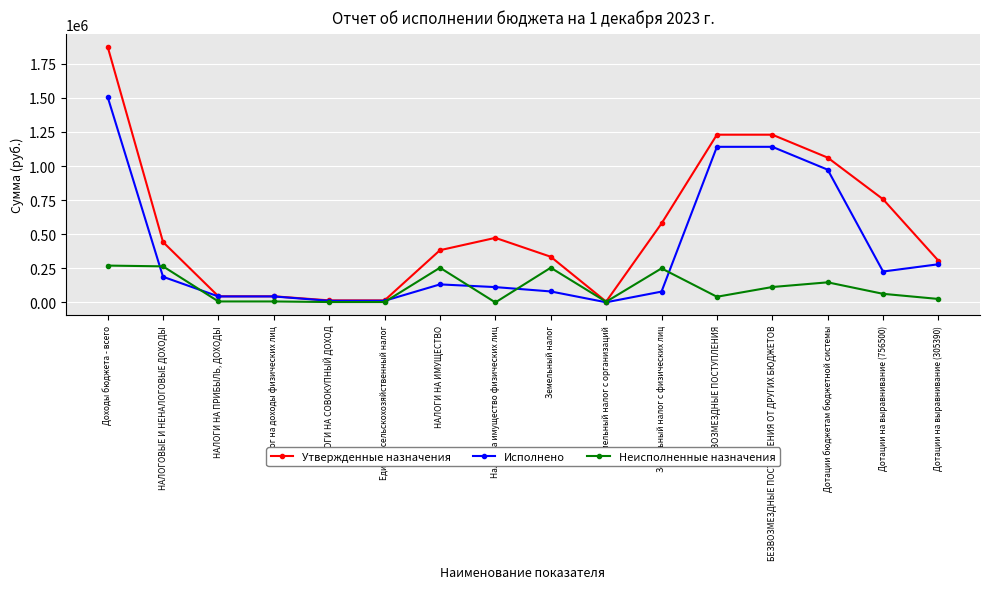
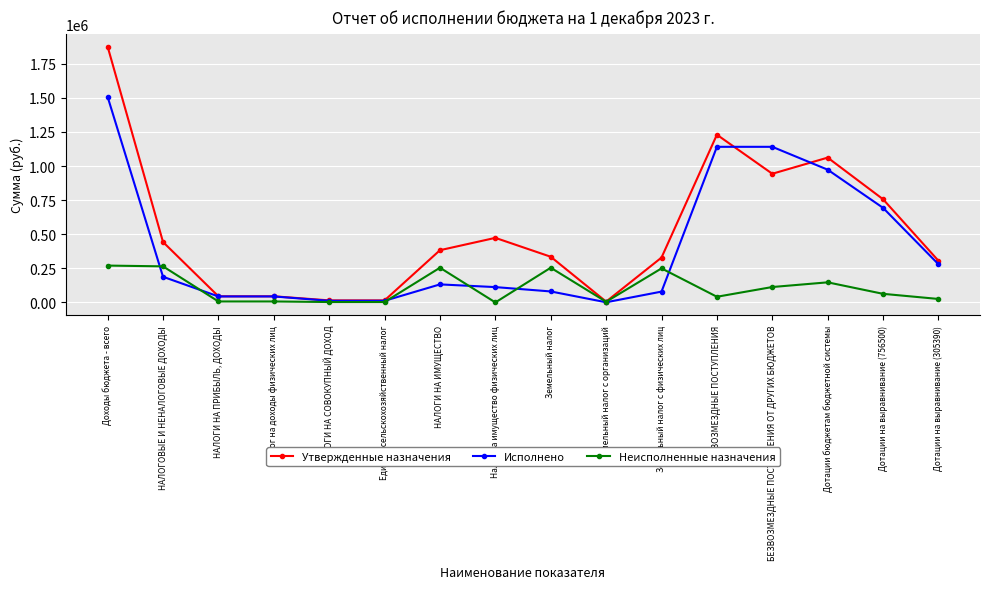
  {
    "Утвержденные назначения": {
      "Доходы бюджета - всего": 1880000,
      "НАЛОГОВЫЕ И НЕНАЛОГОВЫЕ ДОХОДЫ": 440000,
      "НАЛОГИ НА ИМУЩЕСТВО": 380000,
      "Налог на имущество физических лиц": 470000,
      "Земельный налог": 340000,
-     "Земельный налог с физических лиц": 580000,
+     "Земельный налог с физических лиц": 330000,
      "БЕЗВОЗМЕЗДНЫЕ ПОСТУПЛЕНИЯ": 1230000,
-     "БЕЗВОЗМЕЗДНЫЕ ПОСТУПЛЕНИЯ ОТ ДРУГИХ БЮДЖЕТОВ": 1230000,
+     "БЕЗВОЗМЕЗДНЫЕ ПОСТУПЛЕНИЯ ОТ ДРУГИХ БЮДЖЕТОВ": 940000,
      "Дотации бюджетам бюджетной системы": 1060000,
      "Дотации на выравнивание (756500)": 760000,
      "Дотации на выравнивание (305390)": 310000
    },
    "Исполнено": {
      "Доходы бюджета - всего": 1510000,
      "НАЛОГОВЫЕ И НЕНАЛОГОВЫЕ ДОХОДЫ": 190000,
      "НАЛОГИ НА ИМУЩЕСТВО": 130000,
      "Налог на имущество физических лиц": 110000,
      "Земельный налог": 80000,
      "Земельный налог с физических лиц": 80000,
      "БЕЗВОЗМЕЗДНЫЕ ПОСТУПЛЕНИЯ": 1140000,
      "БЕЗВОЗМЕЗДНЫЕ ПОСТУПЛЕНИЯ ОТ ДРУГИХ БЮДЖЕТОВ": 1140000,
      "Дотации бюджетам бюджетной системы": 970000,
-     "Дотации на выравнивание (756500)": 230000,
+     "Дотации на выравнивание (756500)": 690000,
      "Дотации на выравнивание (305390)": 280000
    },
    "Неисполненные назначения": {
      "Доходы бюджета - всего": 270000,
      "НАЛОГОВЫЕ И НЕНАЛОГОВЫЕ ДОХОДЫ": 260000,
      "НАЛОГИ НА ПРИБЫЛЬ, ДОХОДЫ": 10000,
      "Налог на доходы физических лиц": 10000,
      "НАЛОГИ НА ИМУЩЕСТВО": 250000,
      "Налог на имущество физических лиц": 0,
      "Земельный налог": 250000,
      "Земельный налог с физических лиц": 250000,
      "БЕЗВОЗМЕЗДНЫЕ ПОСТУПЛЕНИЯ": 40000,
      "БЕЗВОЗМЕЗДНЫЕ ПОСТУПЛЕНИЯ ОТ ДРУГИХ БЮДЖЕТОВ": 110000,
      "Дотации бюджетам бюджетной системы": 150000,
      "Дотации на выравнивание (756500)": 60000,
      "Дотации на выравнивание (305390)": 30000
    }
  }
